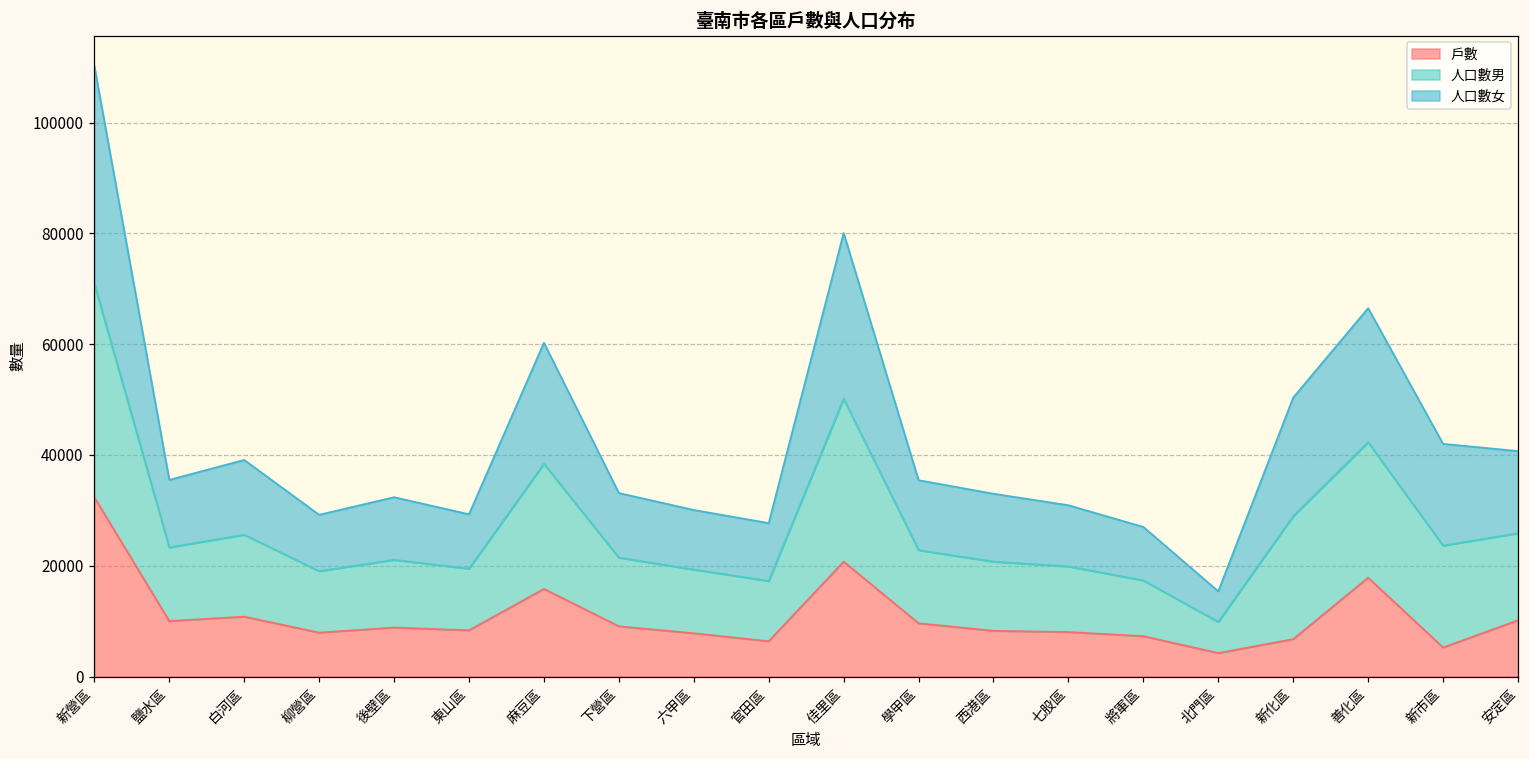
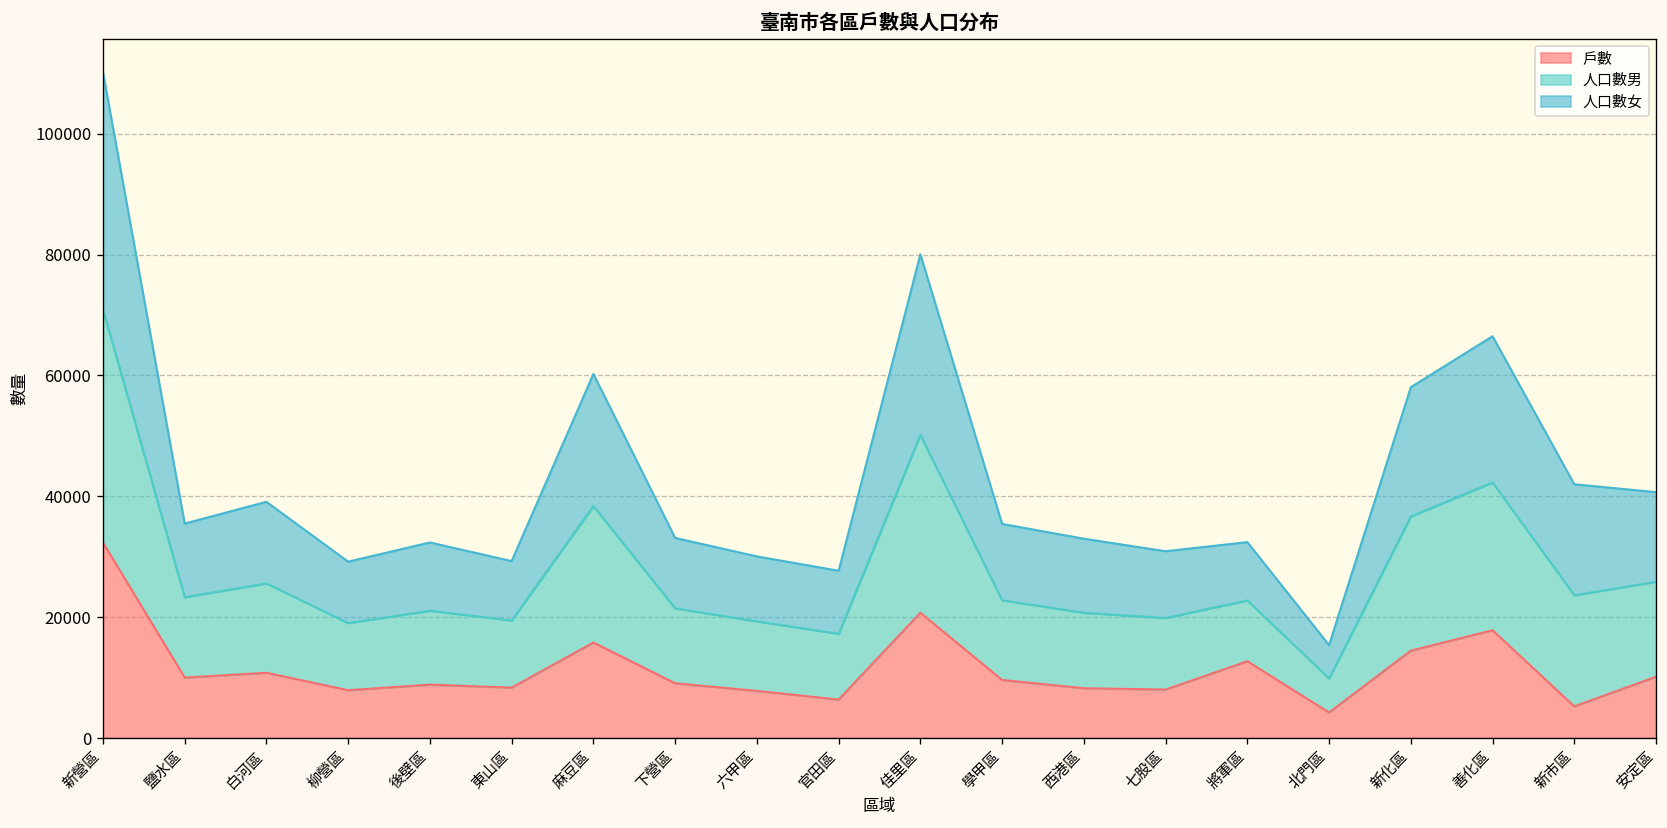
  {
    "戶數": {
      "新營區": 32000,
      "鹽水區": 10000,
      "白河區": 11000,
      "柳營區": 8000,
      "後壁區": 9000,
      "東山區": 8000,
      "麻豆區": 16000,
      "下營區": 9000,
      "六甲區": 8000,
      "官田區": 6000,
      "佳里區": 21000,
      "學甲區": 10000,
      "西港區": 8000,
      "七股區": 8000,
-     "將軍區": 7000,
+     "將軍區": 13000,
      "北門區": 4000,
-     "新化區": 7000,
+     "新化區": 14000,
      "善化區": 18000,
      "新市區": 5000,
      "安定區": 10000
    }
  }
